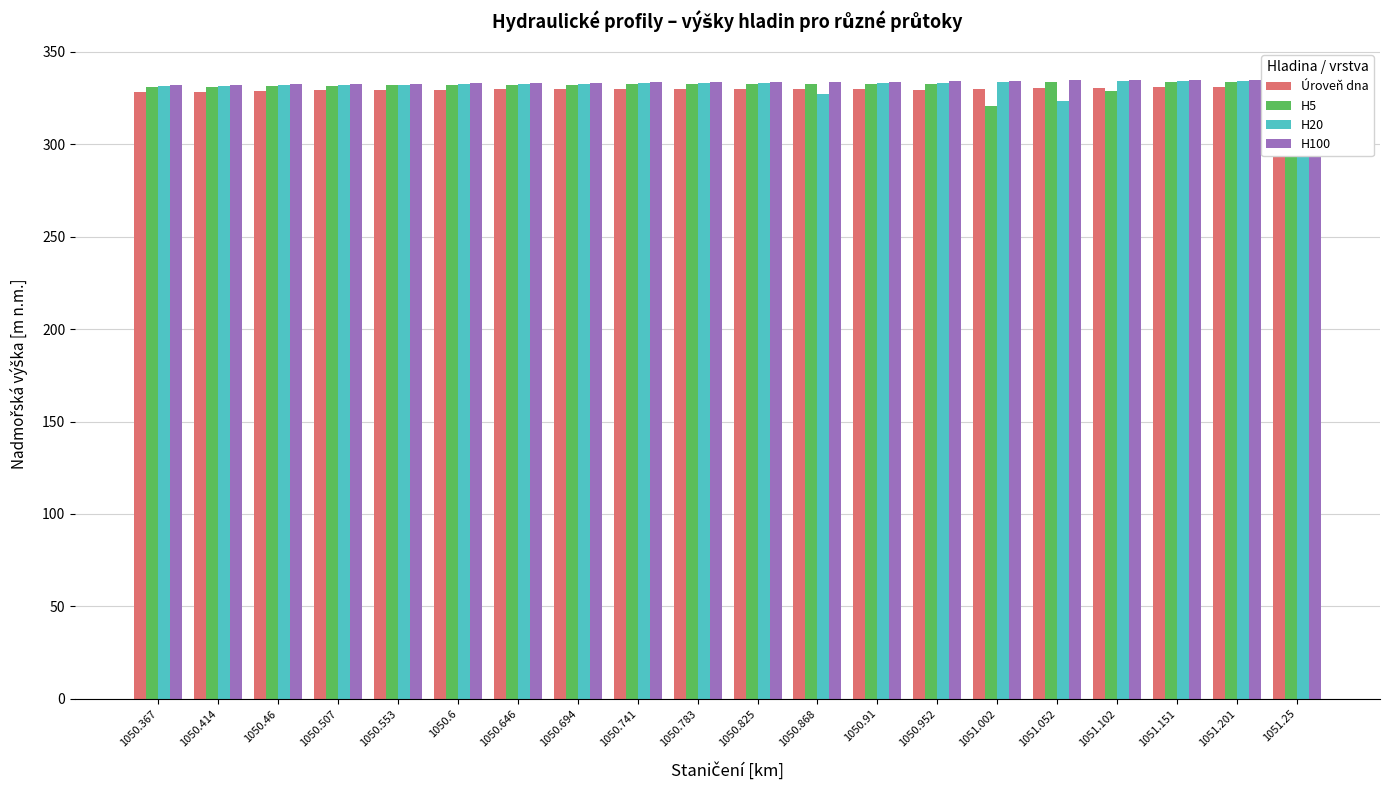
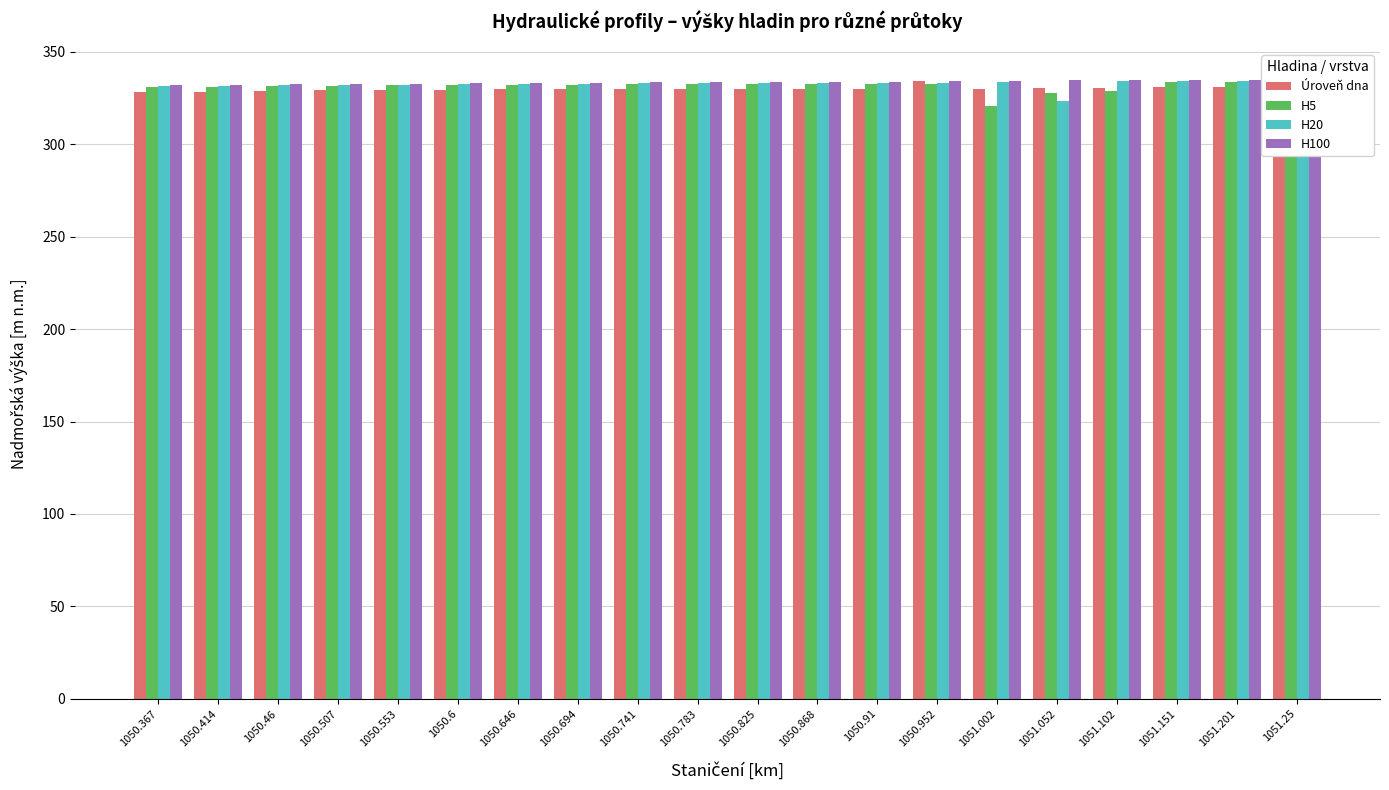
  {
    "Úroveň dna": {
      "1050.367": 328,
      "1050.414": 329,
      "1050.46": 329,
      "1050.507": 329,
      "1050.553": 329,
      "1050.6": 330,
      "1050.646": 330,
      "1050.694": 330,
      "1050.741": 330,
      "1050.783": 330,
      "1050.825": 330,
      "1050.868": 330,
      "1050.91": 330,
-     "1050.952": 330,
+     "1050.952": 334,
      "1051.002": 330,
      "1051.052": 330,
      "1051.102": 331,
      "1051.151": 331,
      "1051.201": 331
    },
    "H5": {
      "1050.367": 331,
      "1050.414": 331,
      "1050.46": 332,
      "1050.507": 332,
      "1050.553": 332,
      "1050.6": 332,
      "1050.646": 332,
      "1050.694": 332,
      "1050.741": 333,
      "1050.783": 333,
      "1050.825": 333,
      "1050.868": 333,
      "1050.91": 333,
      "1050.952": 333,
      "1051.002": 321,
-     "1051.052": 333,
+     "1051.052": 328,
      "1051.102": 329,
      "1051.151": 334,
      "1051.201": 334
    },
    "H20": {
      "1050.367": 332,
      "1050.414": 332,
      "1050.46": 332,
      "1050.507": 332,
      "1050.553": 332,
      "1050.6": 333,
      "1050.646": 333,
      "1050.694": 333,
      "1050.741": 333,
      "1050.783": 333,
      "1050.825": 333,
-     "1050.868": 327,
+     "1050.868": 333,
      "1050.91": 333,
      "1050.952": 333,
      "1051.002": 334,
      "1051.052": 323,
      "1051.102": 334,
      "1051.151": 334,
      "1051.201": 334
    },
    "H100": {
      "1050.367": 332,
      "1050.414": 332,
      "1050.46": 332,
      "1050.507": 333,
      "1050.553": 333,
      "1050.6": 333,
      "1050.646": 333,
      "1050.694": 333,
      "1050.741": 334,
      "1050.783": 334,
      "1050.825": 334,
      "1050.868": 334,
      "1050.91": 334,
      "1050.952": 334,
      "1051.002": 334,
      "1051.052": 335,
      "1051.102": 335,
      "1051.151": 335,
      "1051.201": 335
    }
  }
